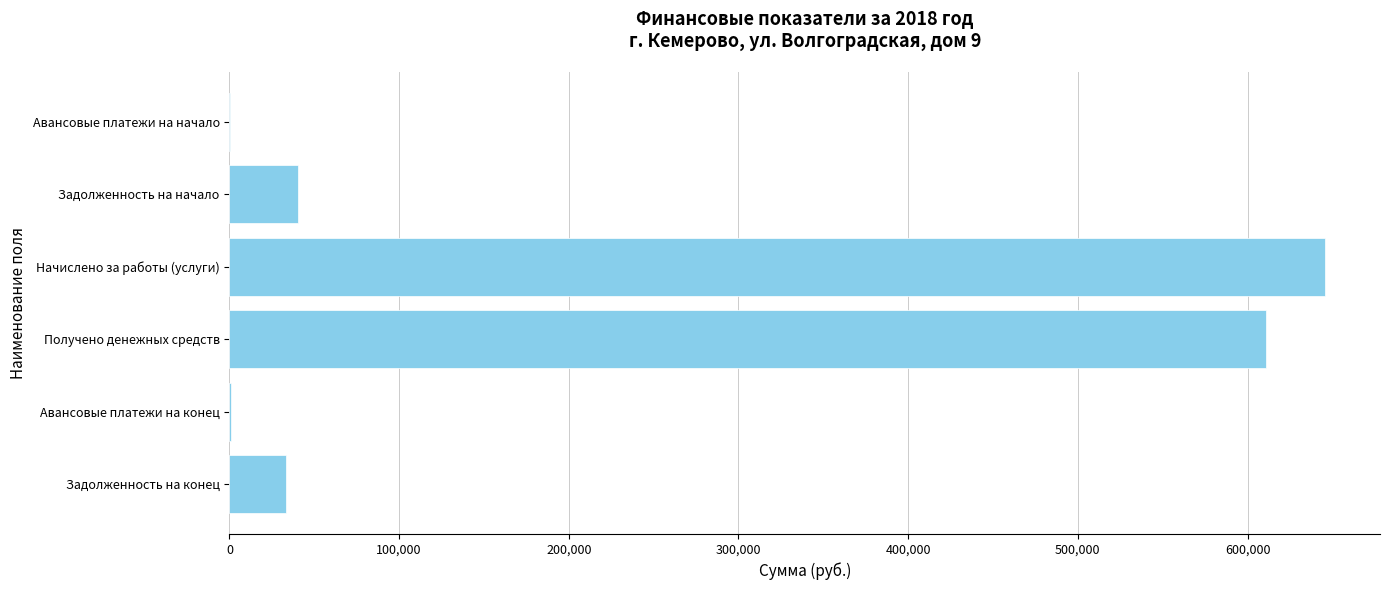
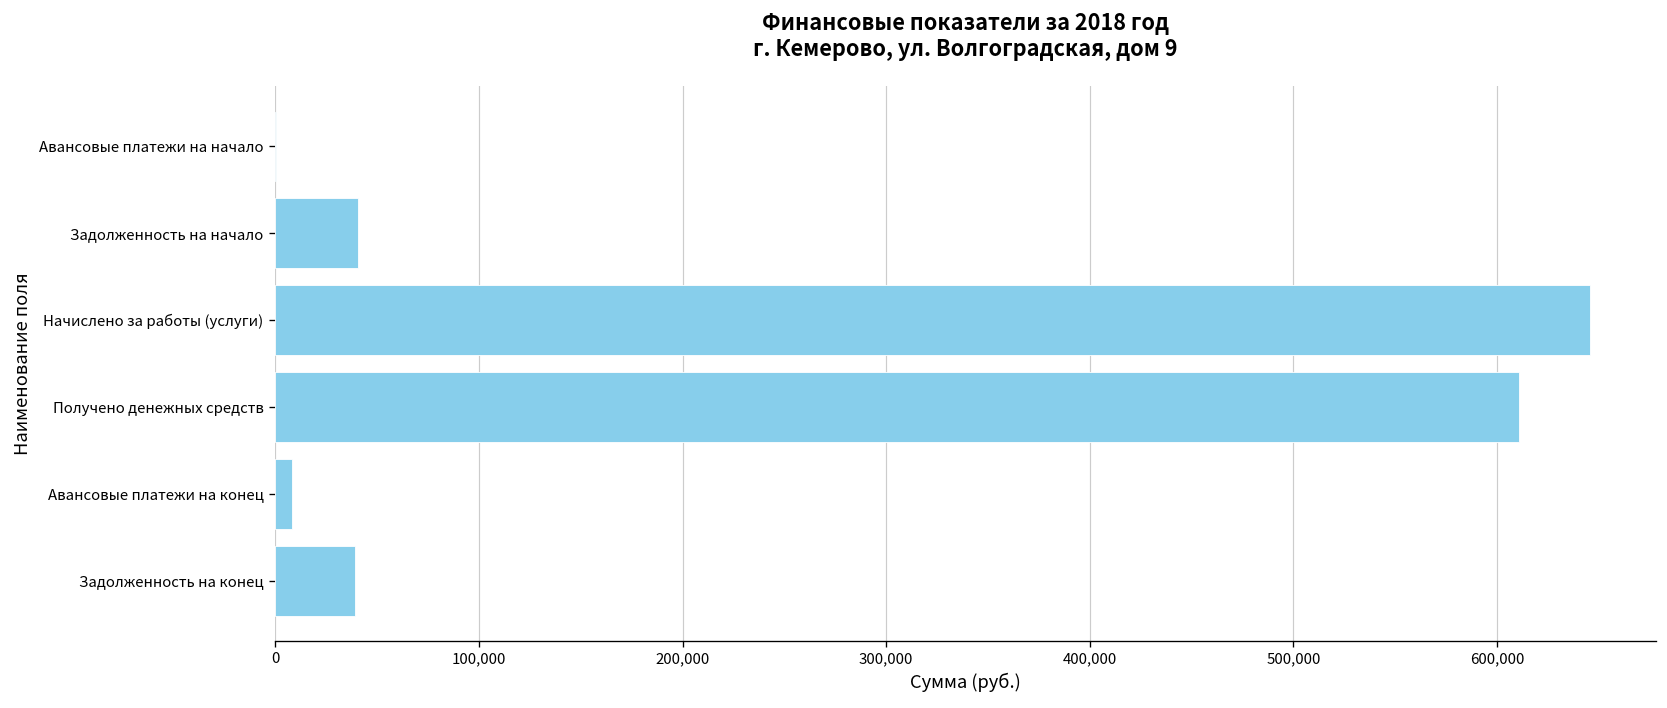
  {
    "Задолженность на начало": "41,000",
    "Начислено за работы (услуги)": "646,000",
    "Получено денежных средств": "611,000",
-   "Авансовые платежи на конец": "1,000",
-   "Задолженность на конец": "33,000"
+   "Авансовые платежи на конец": "8,000",
+   "Задолженность на конец": "39,000"
  }
